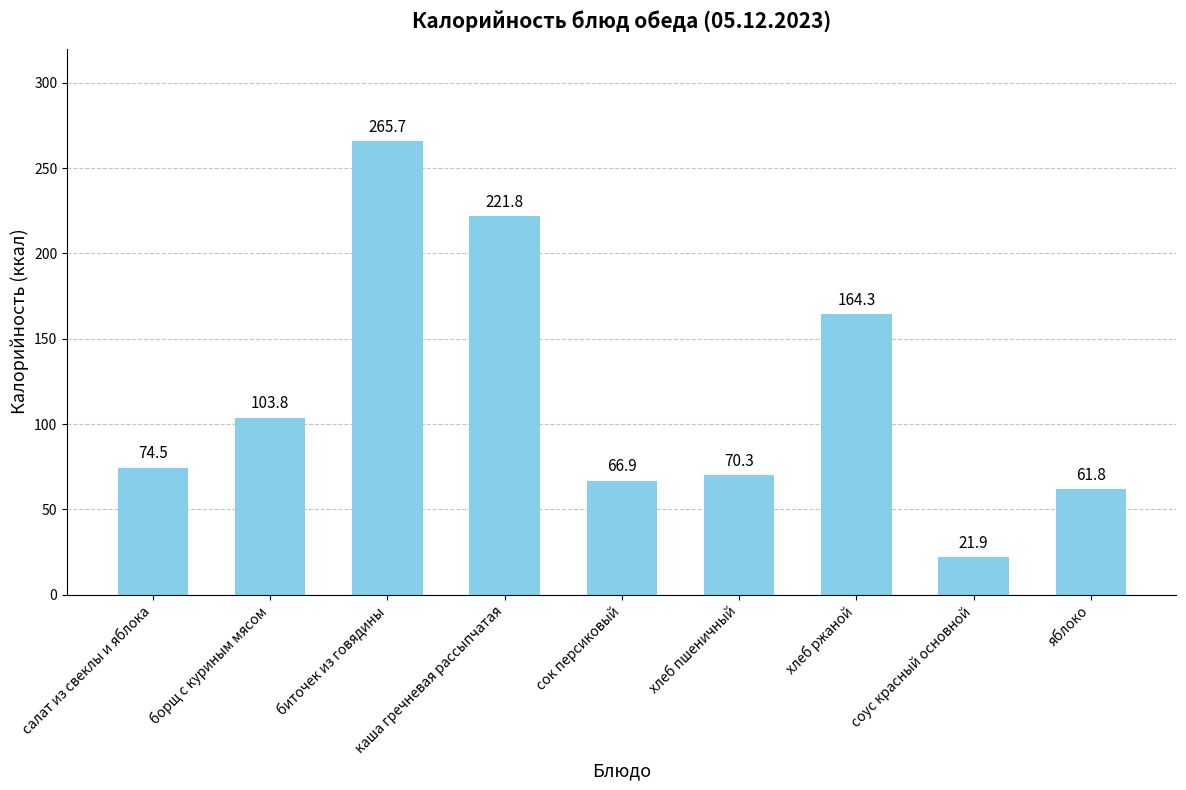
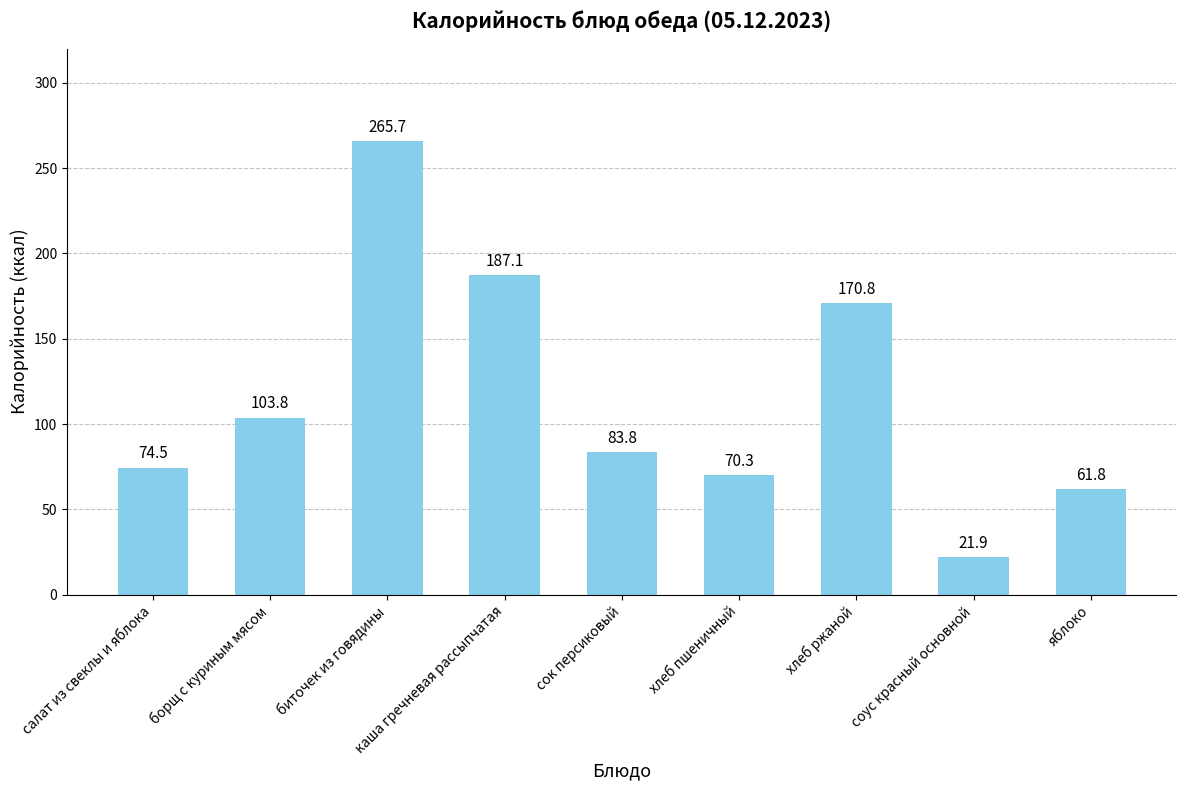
  {
    "салат из свеклы и яблока": 74.5,
    "борщ с куриным мясом": 103.8,
    "биточек из говядины": 265.7,
-   "каша гречневая рассыпчатая": 221.8,
-   "сок персиковый": 66.9,
+   "каша гречневая рассыпчатая": 187.1,
+   "сок персиковый": 83.8,
    "хлеб пшеничный": 70.3,
-   "хлеб ржаной": 164.3,
+   "хлеб ржаной": 170.8,
    "соус красный основной": 21.9,
    "яблоко": 61.8
  }
